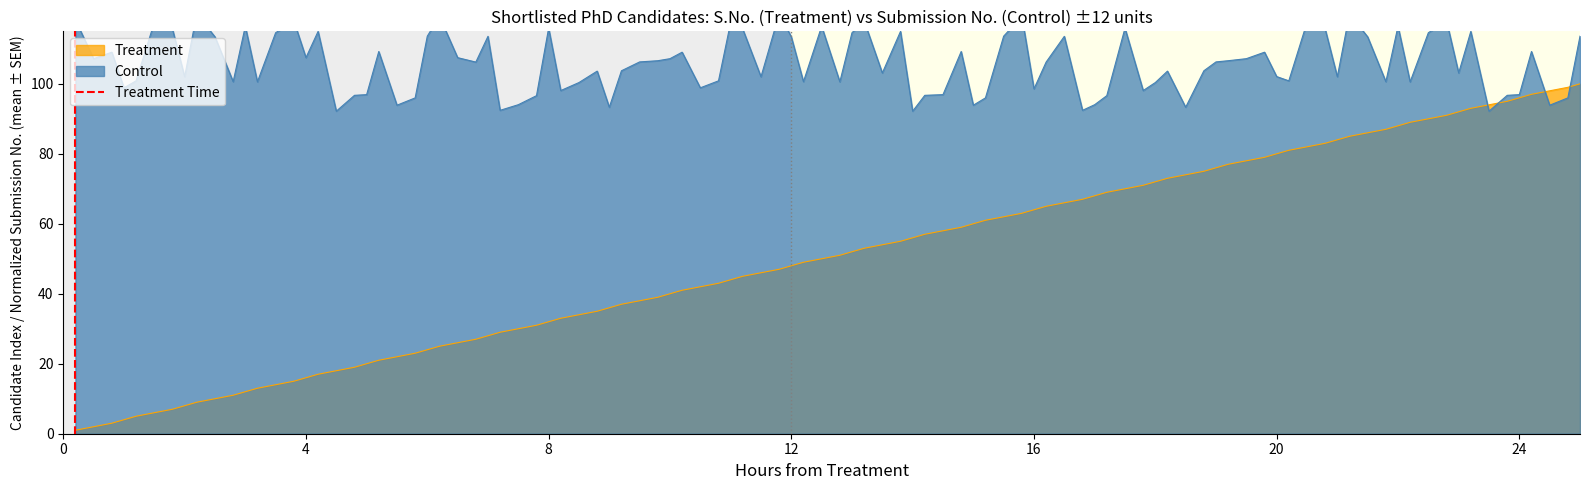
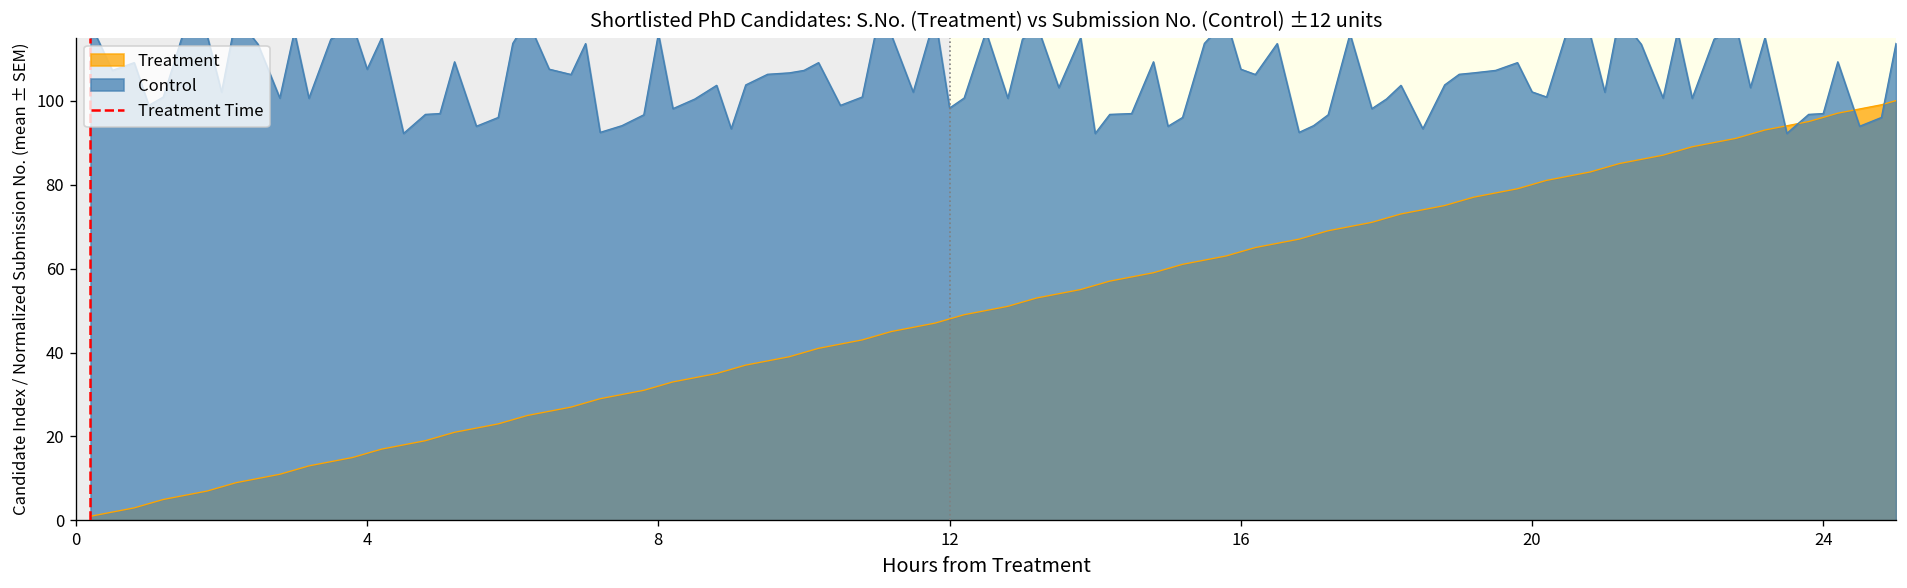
  {
    "Treatment": {
      "4": 16,
      "8": 32,
      "12": 48,
      "16": 64,
      "20": 80,
      "24": 96
    },
    "Control": {
      "4": 107,
-     "12": 113,
-     "16": 99,
+     "12": 98,
+     "16": 107,
      "20": 102,
      "24": 97
    }
  }
